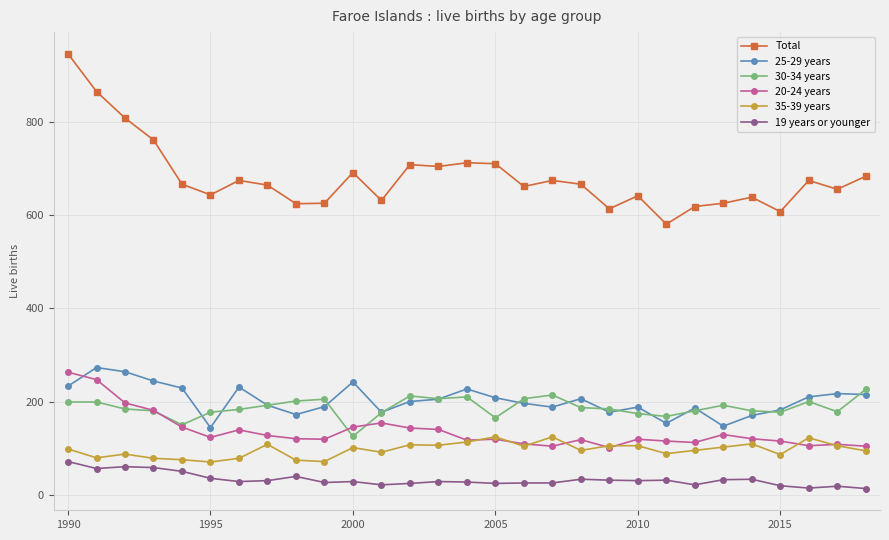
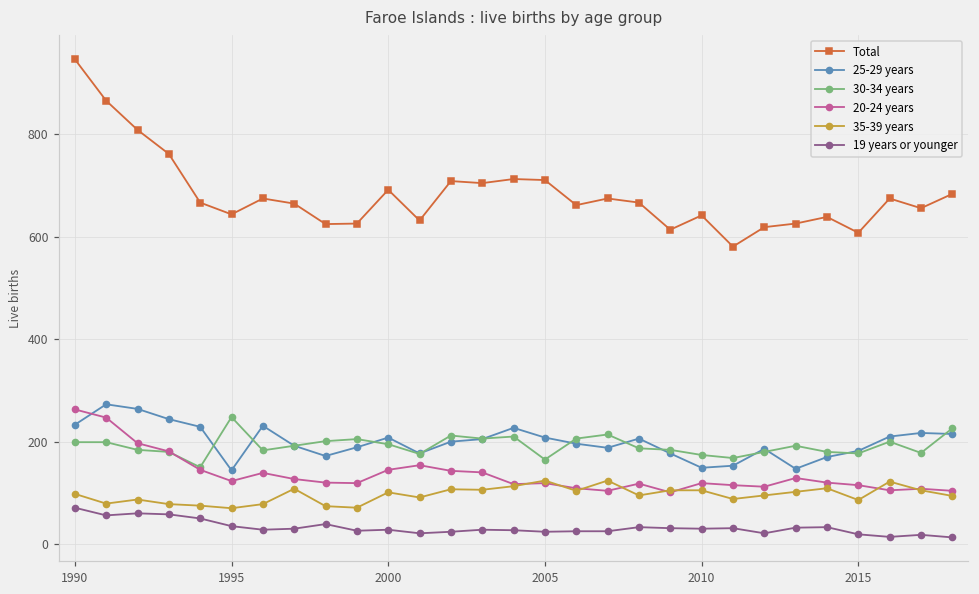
  {
    "25-29 years": {
      "1990": 230,
      "1995": 140,
-     "2000": 240,
+     "2000": 210,
      "2005": 210,
-     "2010": 190
+     "2010": 150
    },
    "30-34 years": {
      "1990": 200,
-     "1995": 180,
-     "2000": 130,
+     "1995": 250,
+     "2000": 200,
      "2005": 170,
      "2010": 170
    }
  }
